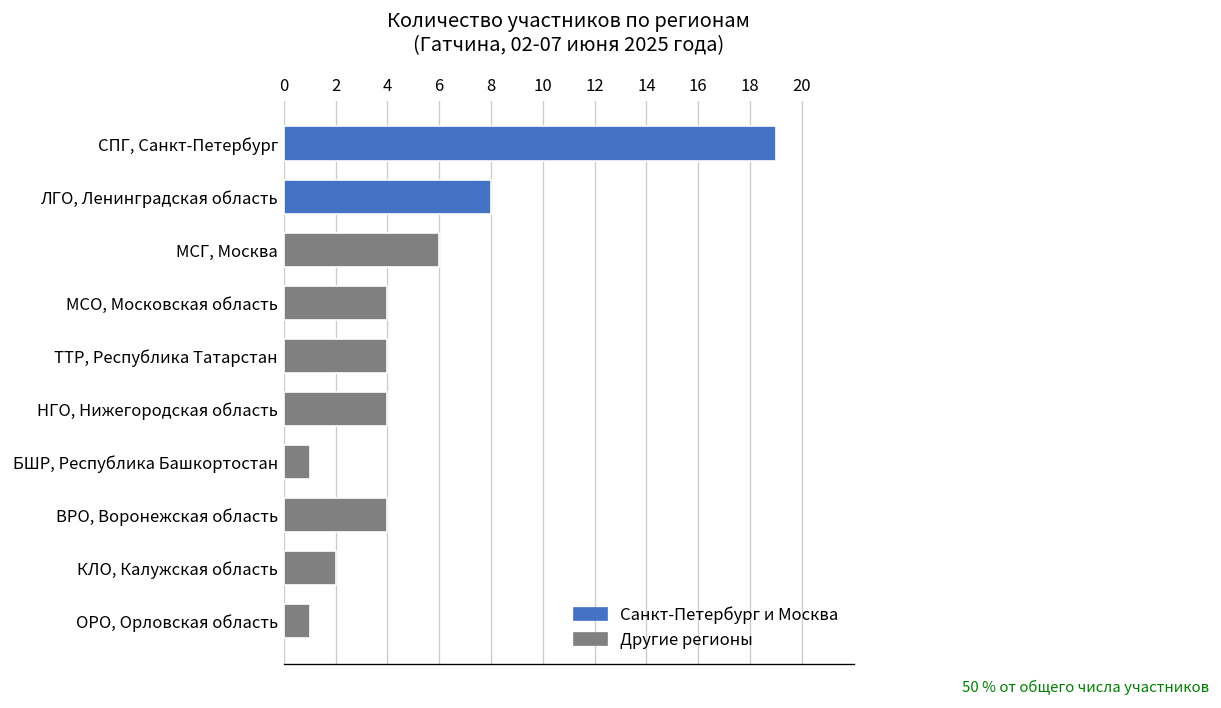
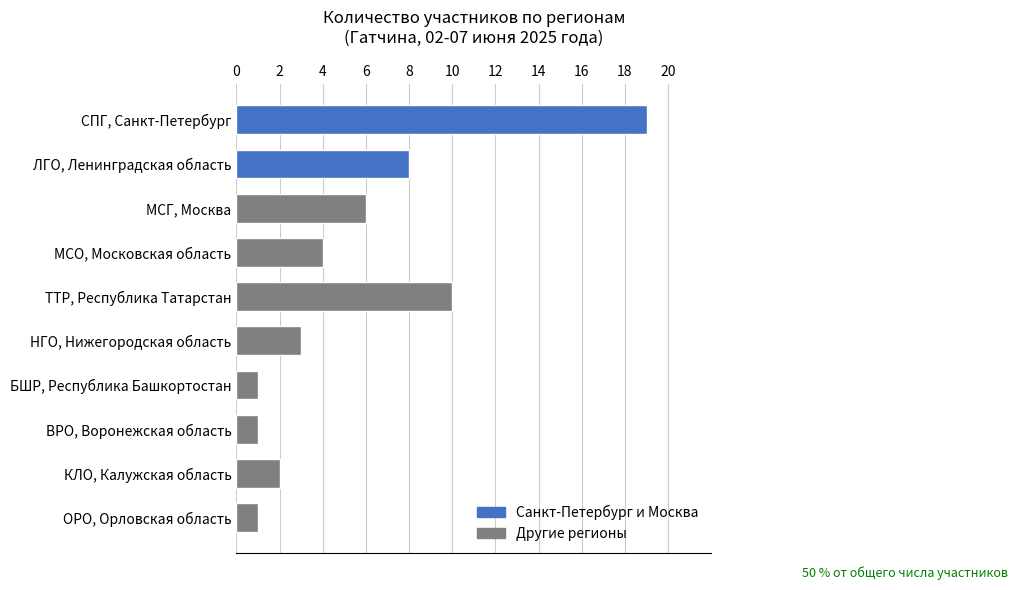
  {
    "СПГ, Санкт-Петербург": 19,
    "ЛГО, Ленинградская область": 8,
    "МСГ, Москва": 6,
    "МСО, Московская область": 4,
-   "ТТР, Республика Татарстан": 4,
-   "НГО, Нижегородская область": 4,
+   "ТТР, Республика Татарстан": 10,
+   "НГО, Нижегородская область": 3,
    "БШР, Республика Башкортостан": 1,
-   "ВРО, Воронежская область": 4,
+   "ВРО, Воронежская область": 1,
    "КЛО, Калужская область": 2,
    "ОРО, Орловская область": 1
  }
